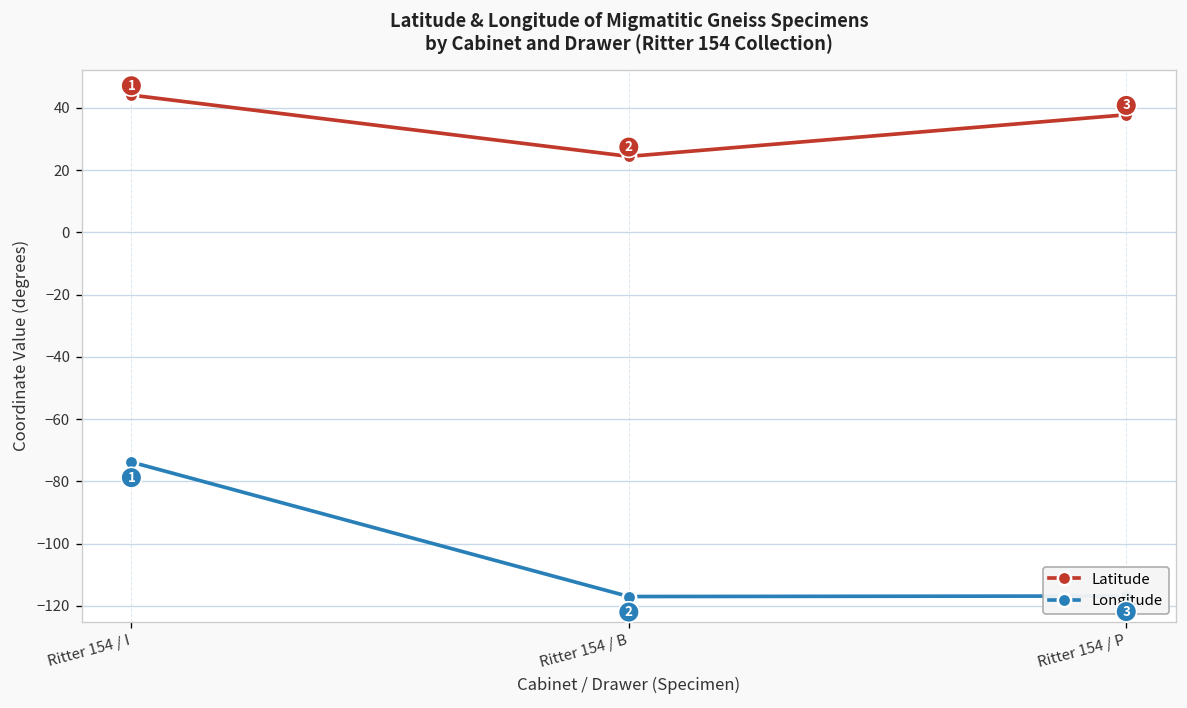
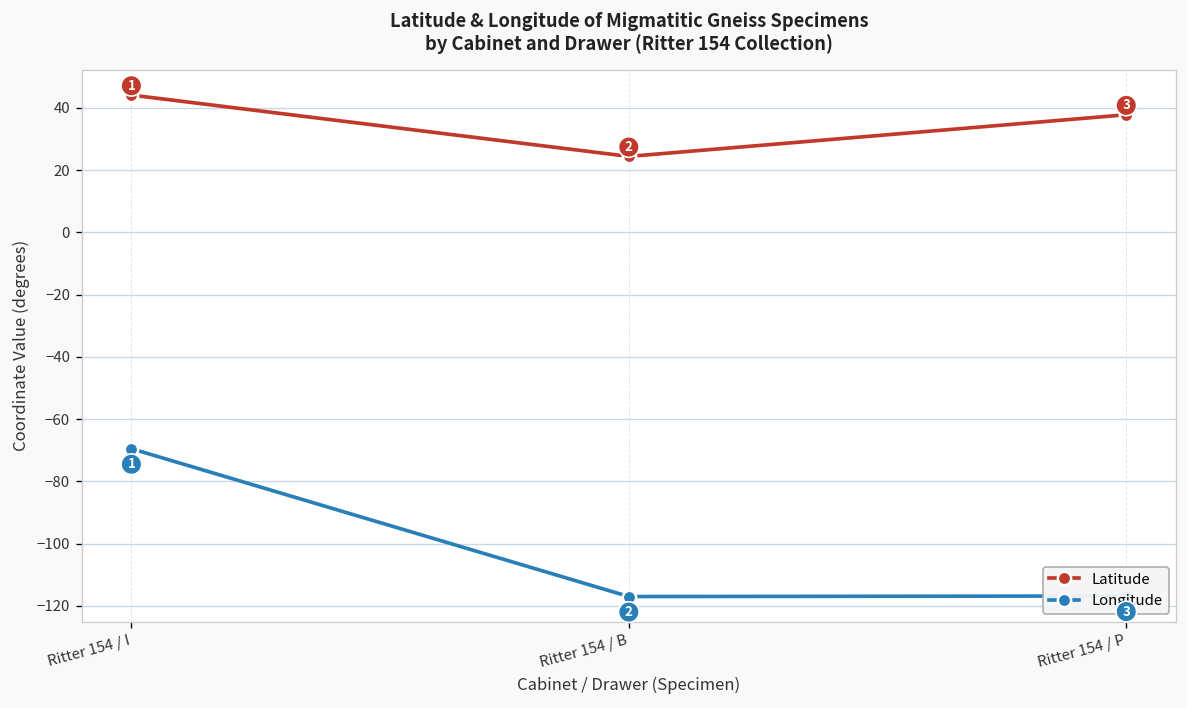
  {
    "Longitude": {
-     "Ritter 154 / I": -74
+     "Ritter 154 / I": -70
    }
  }
